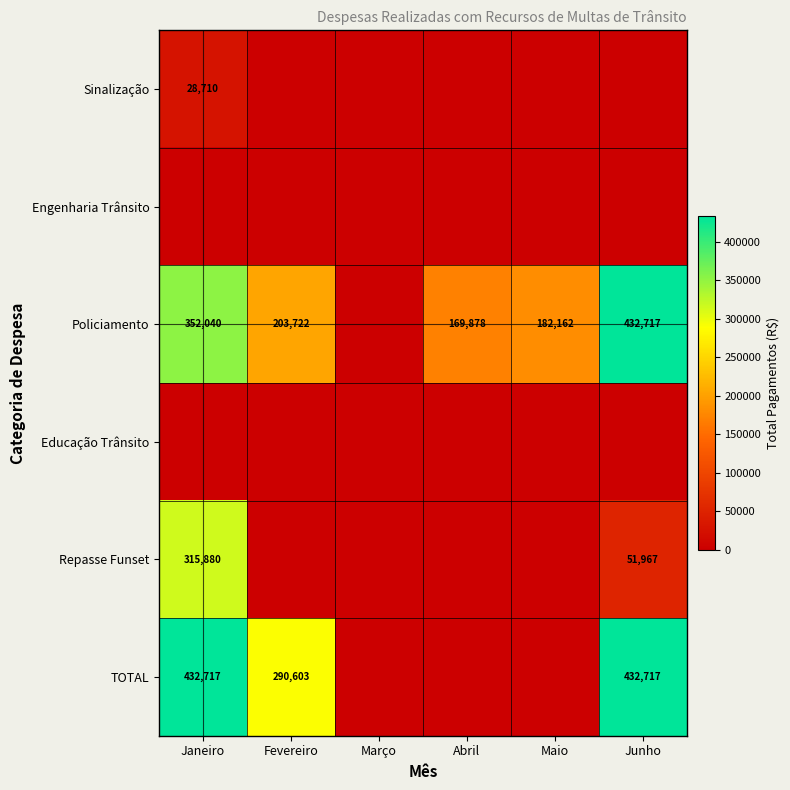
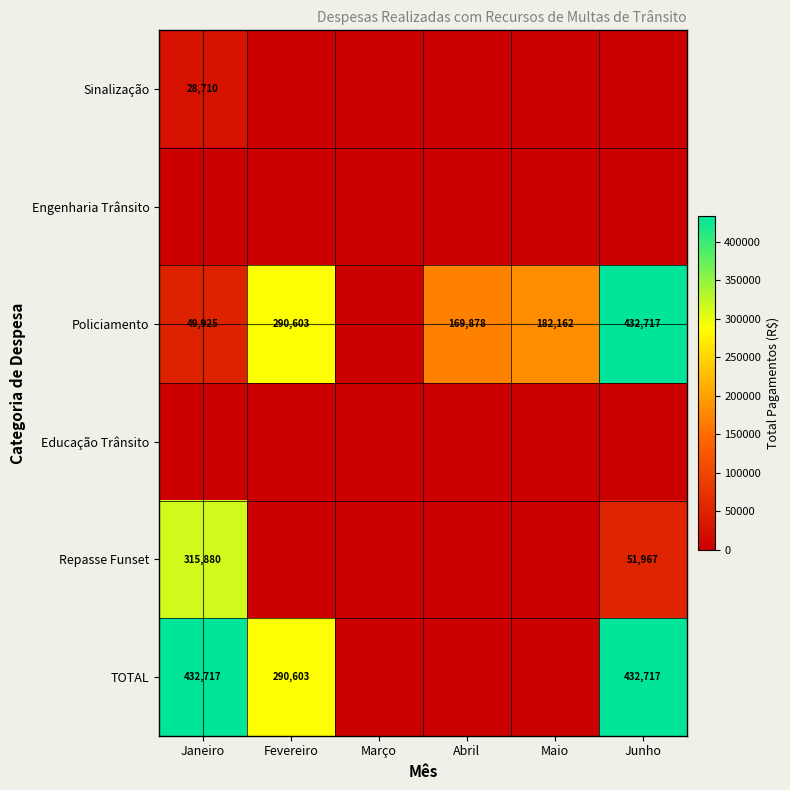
  {
    "Sinalização": {
      "Janeiro": "28,710"
    },
    "Policiamento": {
-     "Janeiro": "352,040",
-     "Fevereiro": "203,722",
+     "Janeiro": "49,925",
+     "Fevereiro": "290,603",
      "Abril": "169,878",
      "Maio": "182,162",
      "Junho": "432,717"
    },
    "Repasse Funset": {
      "Janeiro": "315,880",
      "Junho": "51,967"
    },
    "TOTAL": {
      "Janeiro": "432,717",
      "Fevereiro": "290,603",
      "Junho": "432,717"
    }
  }
